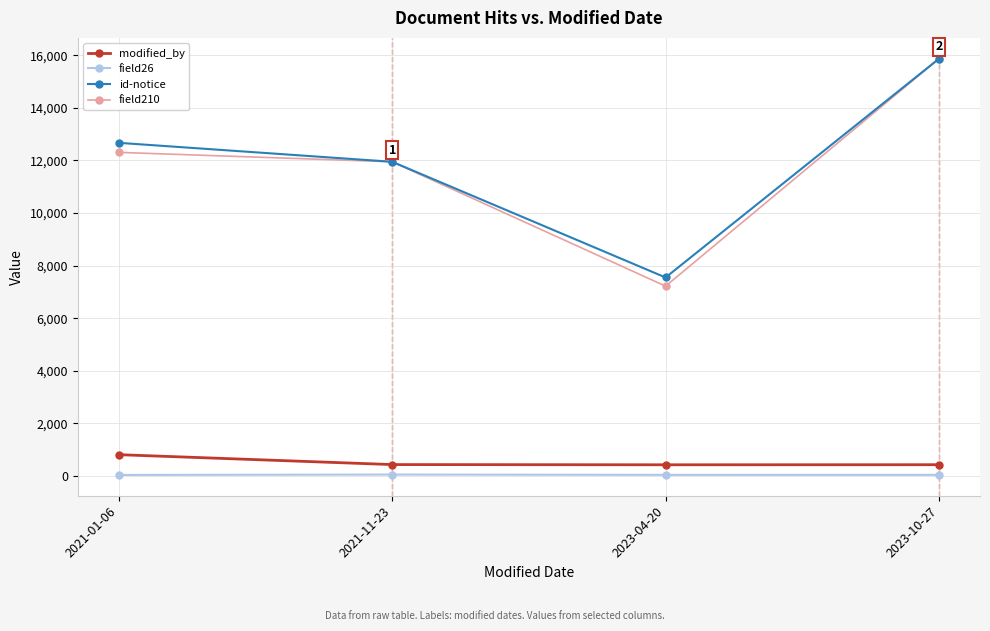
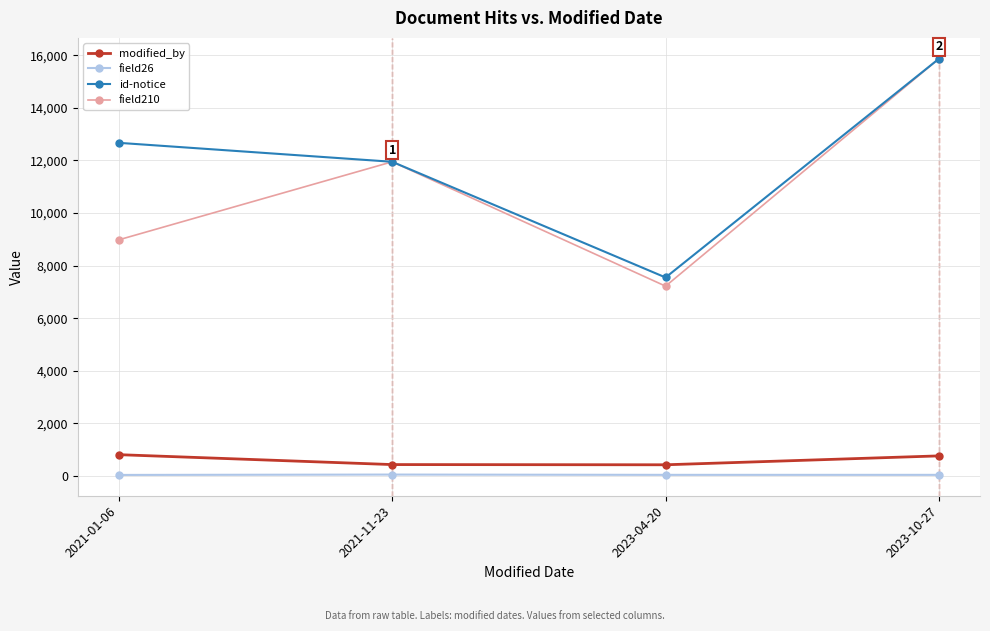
  {
    "modified_by": {
      "2021-01-06": "800",
      "2021-11-23": "400",
      "2023-04-20": "400",
-     "2023-10-27": "400"
+     "2023-10-27": "800"
    },
    "field26": {
      "2021-01-06": "0",
      "2021-11-23": "100",
      "2023-04-20": "0",
      "2023-10-27": "0"
    },
    "id-notice": {
      "2021-01-06": "12,700",
      "2023-04-20": "7,500"
    },
    "field210": {
-     "2021-01-06": "12,300",
+     "2021-01-06": "9,000",
      "2023-04-20": "7,200"
    }
  }
